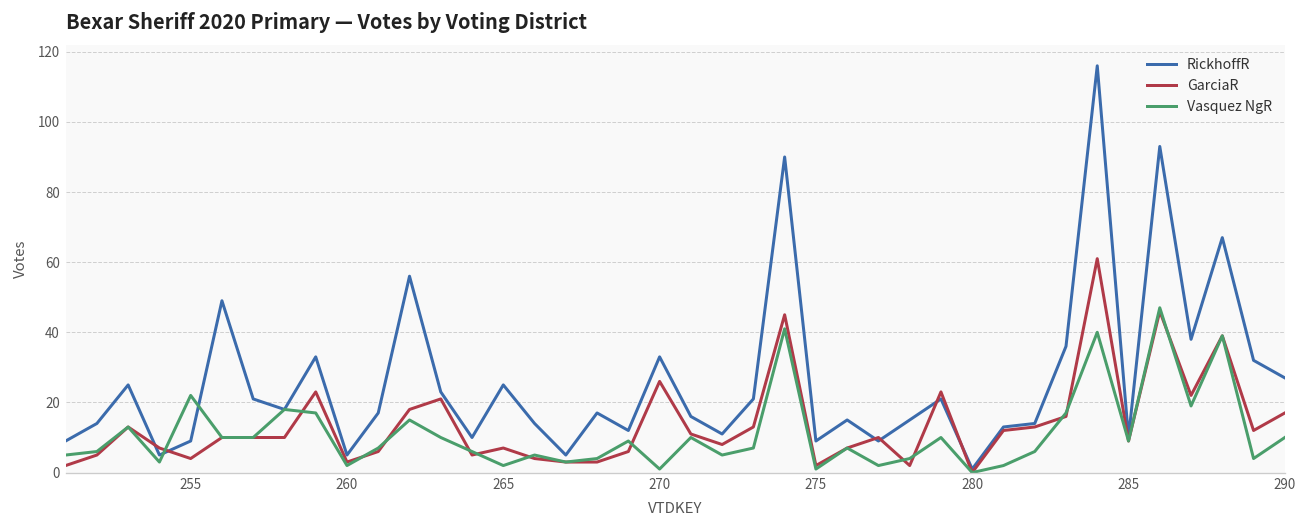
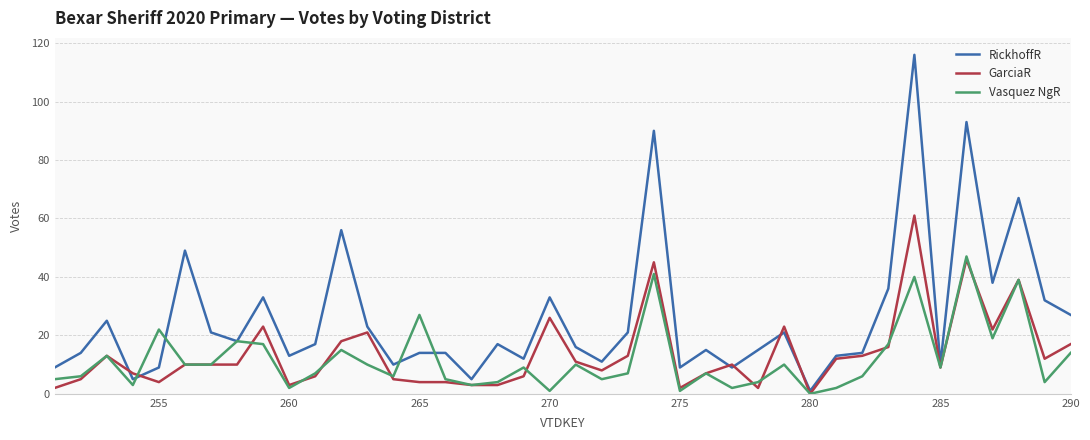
  {
    "RickhoffR": {
      "255": 9,
-     "260": 5,
-     "265": 25,
+     "260": 13,
+     "265": 14,
      "270": 33,
      "275": 9,
      "280": 1,
      "285": 10,
      "290": 27
    },
    "GarciaR": {
      "255": 4,
      "260": 3,
-     "265": 7,
+     "265": 4,
      "270": 26,
      "275": 2,
      "290": 17
    },
    "Vasquez NgR": {
      "255": 22,
      "260": 2,
-     "265": 2,
+     "265": 27,
      "270": 1,
      "275": 1,
-     "290": 10
+     "290": 14
    }
  }
